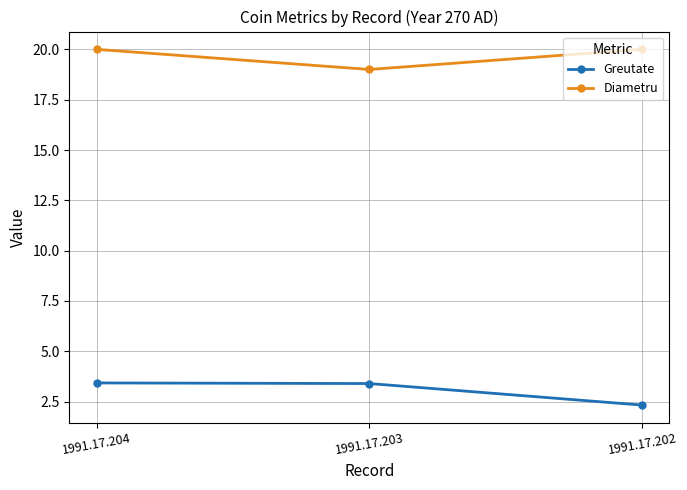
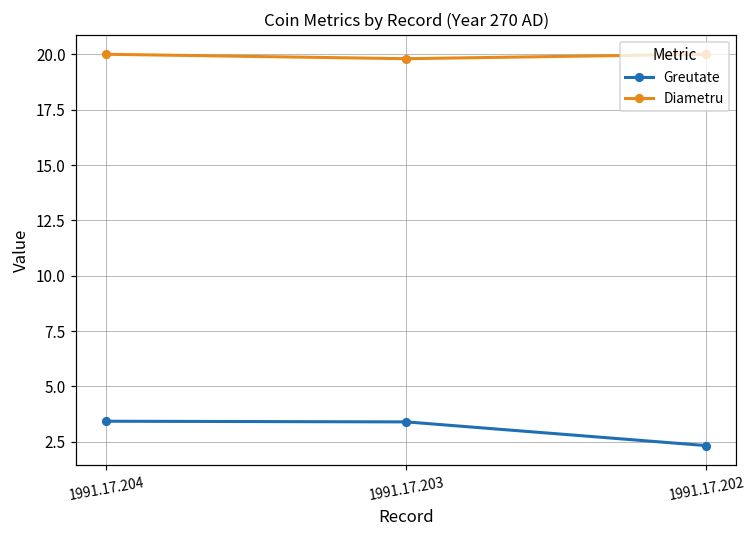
  {
    "Greutate": {
      "1991.17.204": 3.4,
      "1991.17.203": 3.4,
      "1991.17.202": 2.3
    },
    "Diametru": {
      "1991.17.204": 20.0,
-     "1991.17.203": 19.0
+     "1991.17.203": 19.8
    }
  }
